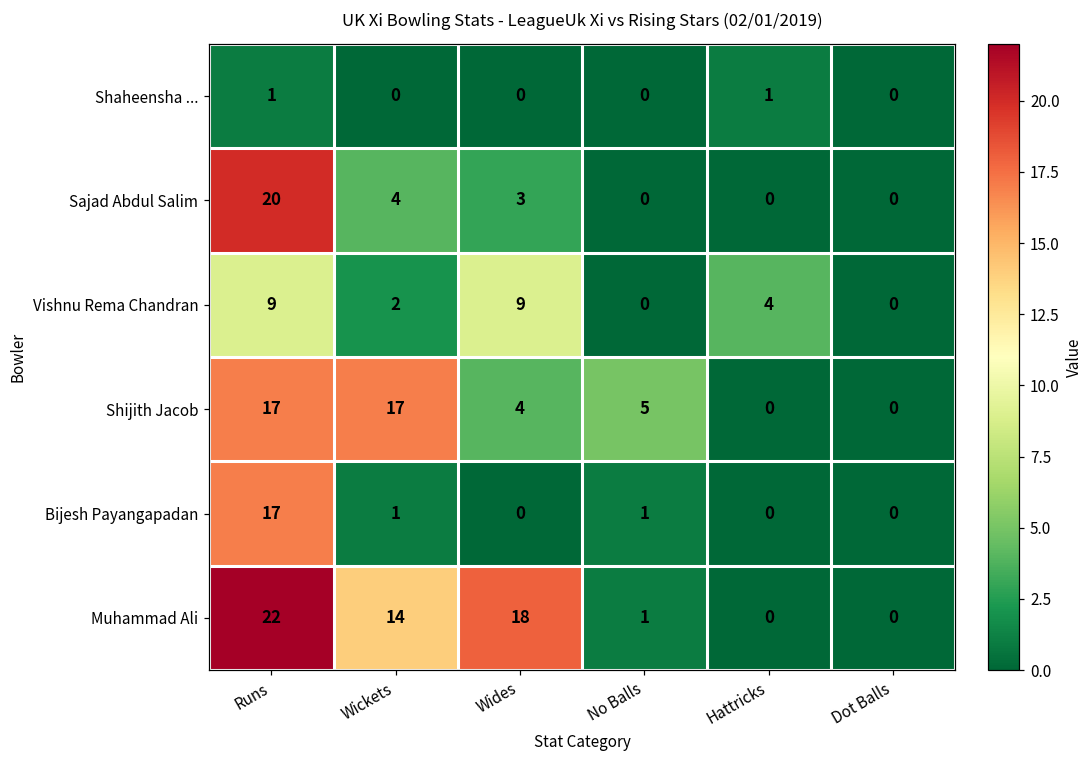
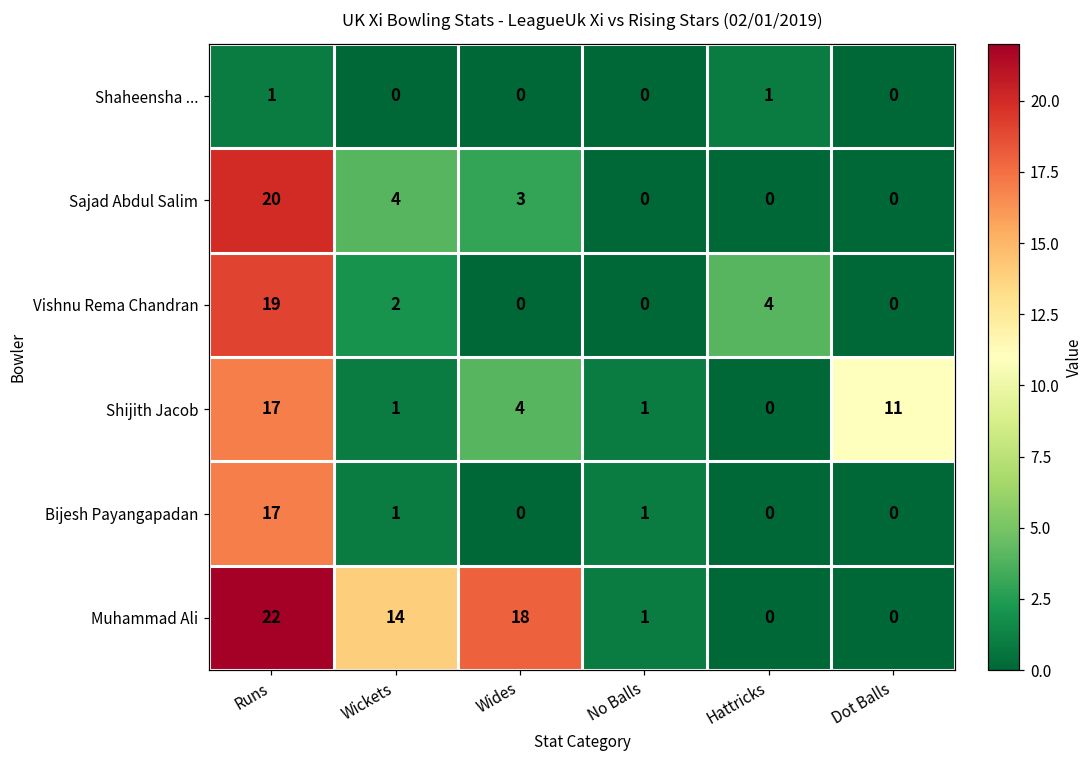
  {
    "Shaheensha ...": {
      "Runs": 1,
      "Wickets": 0,
      "Wides": 0,
      "No Balls": 0,
      "Hattricks": 1,
      "Dot Balls": 0
    },
    "Sajad Abdul Salim": {
      "Runs": 20,
      "Wickets": 4,
      "Wides": 3,
      "No Balls": 0,
      "Hattricks": 0,
      "Dot Balls": 0
    },
    "Vishnu Rema Chandran": {
-     "Runs": 9,
+     "Runs": 19,
      "Wickets": 2,
-     "Wides": 9,
+     "Wides": 0,
      "No Balls": 0,
      "Hattricks": 4,
      "Dot Balls": 0
    },
    "Shijith Jacob": {
      "Runs": 17,
-     "Wickets": 17,
+     "Wickets": 1,
      "Wides": 4,
-     "No Balls": 5,
+     "No Balls": 1,
      "Hattricks": 0,
-     "Dot Balls": 0
+     "Dot Balls": 11
    },
    "Bijesh Payangapadan": {
      "Runs": 17,
      "Wickets": 1,
      "Wides": 0,
      "No Balls": 1,
      "Hattricks": 0,
      "Dot Balls": 0
    },
    "Muhammad Ali": {
      "Runs": 22,
      "Wickets": 14,
      "Wides": 18,
      "No Balls": 1,
      "Hattricks": 0,
      "Dot Balls": 0
    }
  }
